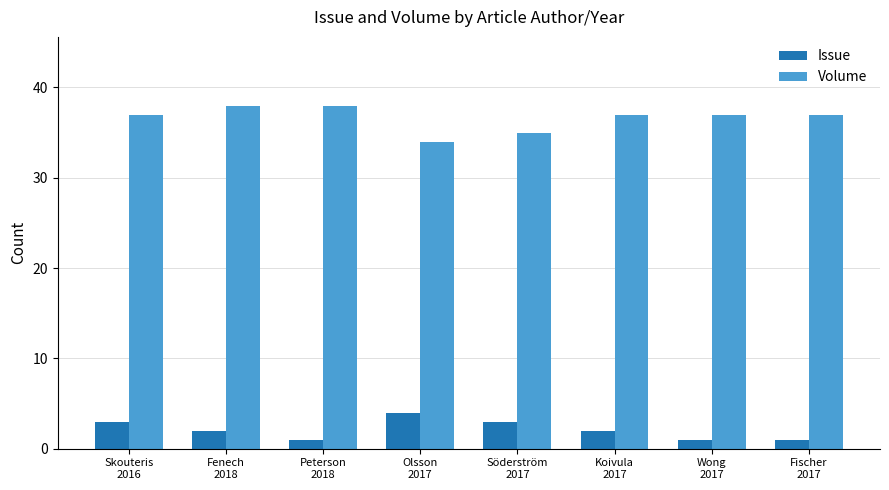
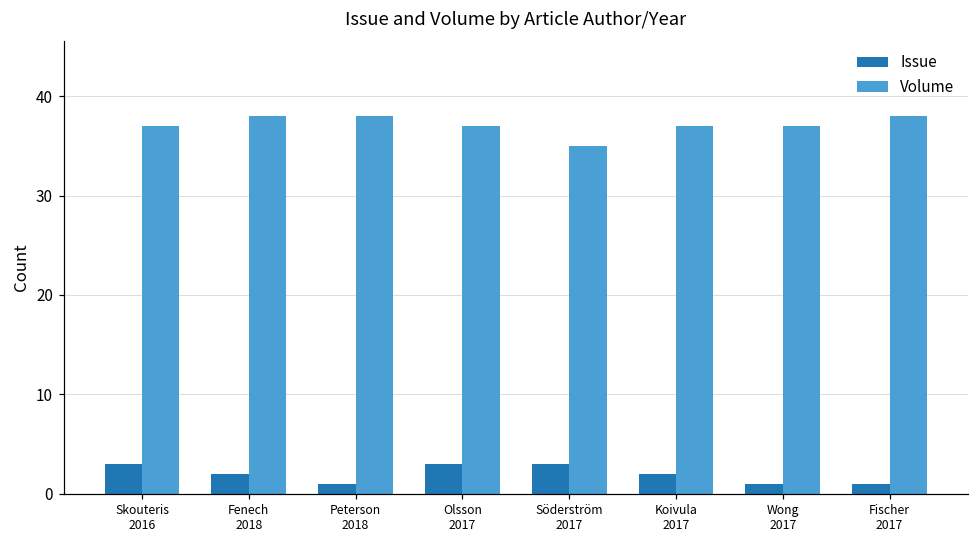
  {
    "Issue": {
      "Skouteris 2016": 3,
      "Fenech 2018": 2,
      "Peterson 2018": 1,
-     "Olsson 2017": 4,
+     "Olsson 2017": 3,
      "Söderström 2017": 3,
      "Koivula 2017": 2,
      "Wong 2017": 1,
      "Fischer 2017": 1
    },
    "Volume": {
      "Skouteris 2016": 37,
      "Fenech 2018": 38,
      "Peterson 2018": 38,
-     "Olsson 2017": 34,
+     "Olsson 2017": 37,
      "Söderström 2017": 35,
      "Koivula 2017": 37,
      "Wong 2017": 37,
-     "Fischer 2017": 37
+     "Fischer 2017": 38
    }
  }
